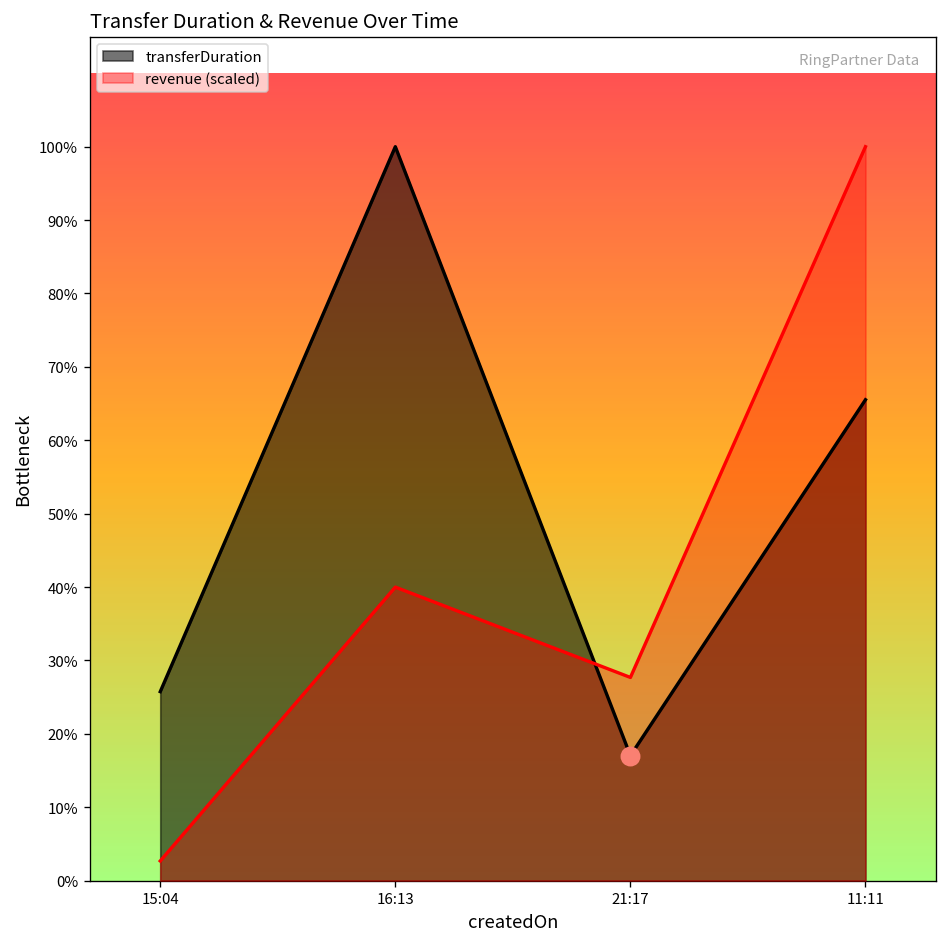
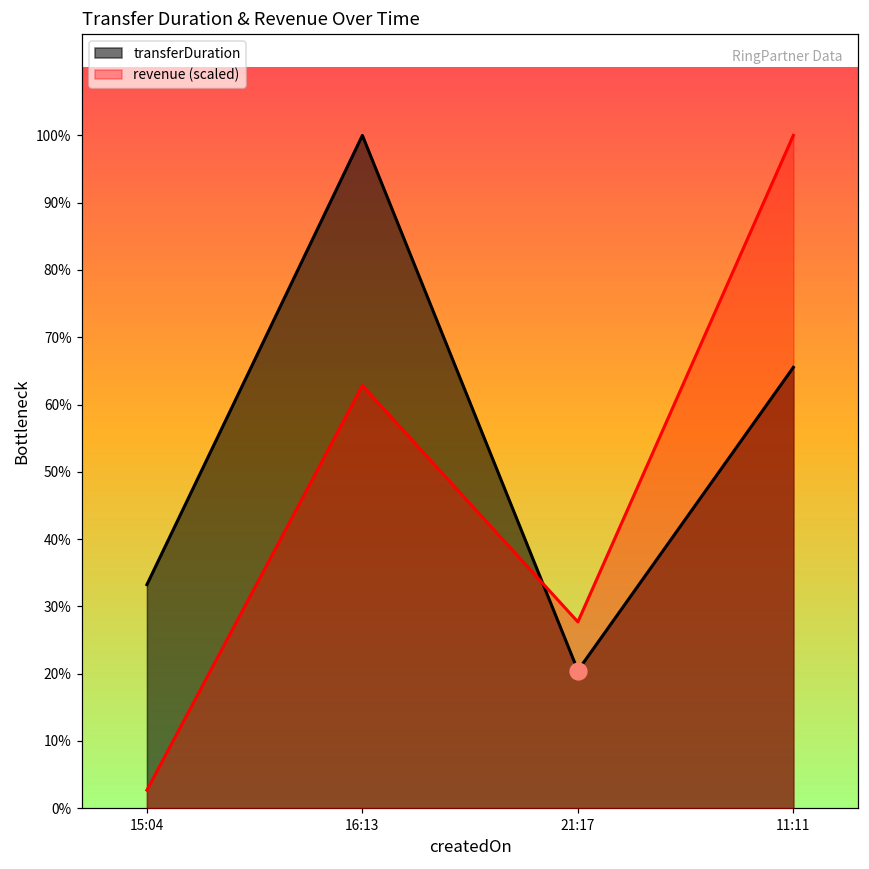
  {
    "transferDuration": {
-     "15:04": "26%",
+     "15:04": "33%",
      "16:13": "100%",
-     "21:17": "17%",
+     "21:17": "20%",
      "11:11": "66%"
    },
    "revenue (scaled)": {
      "15:04": "3%",
-     "16:13": "40%",
+     "16:13": "63%",
      "21:17": "28%",
      "11:11": "100%"
    }
  }
